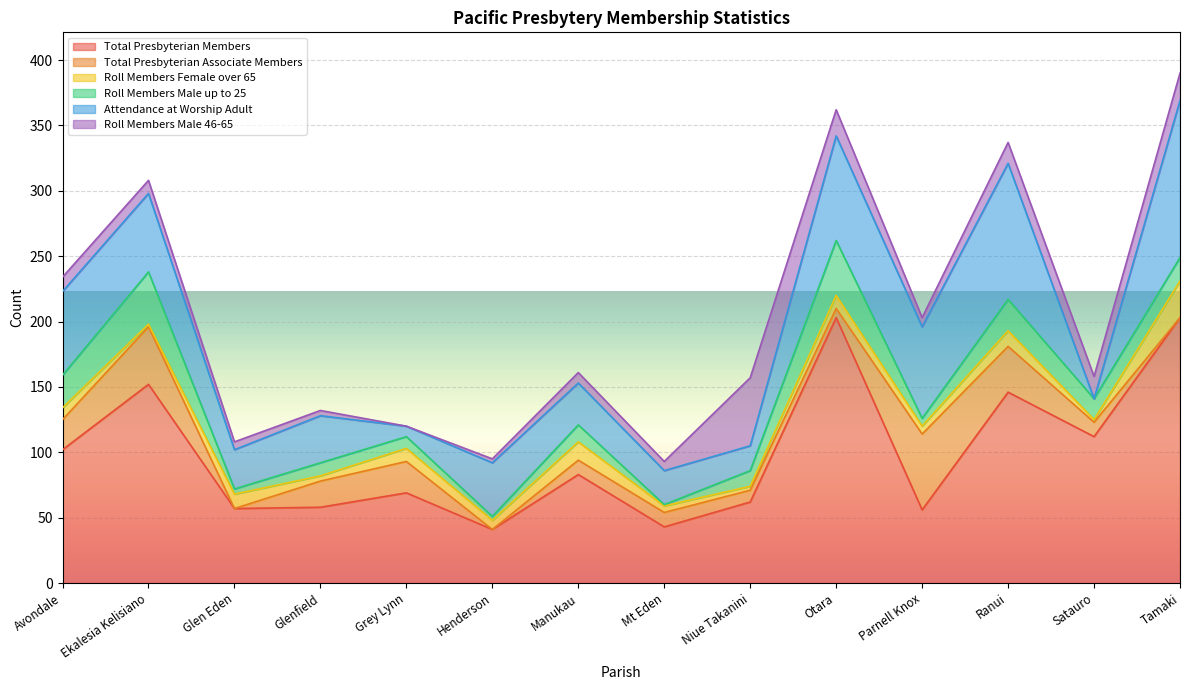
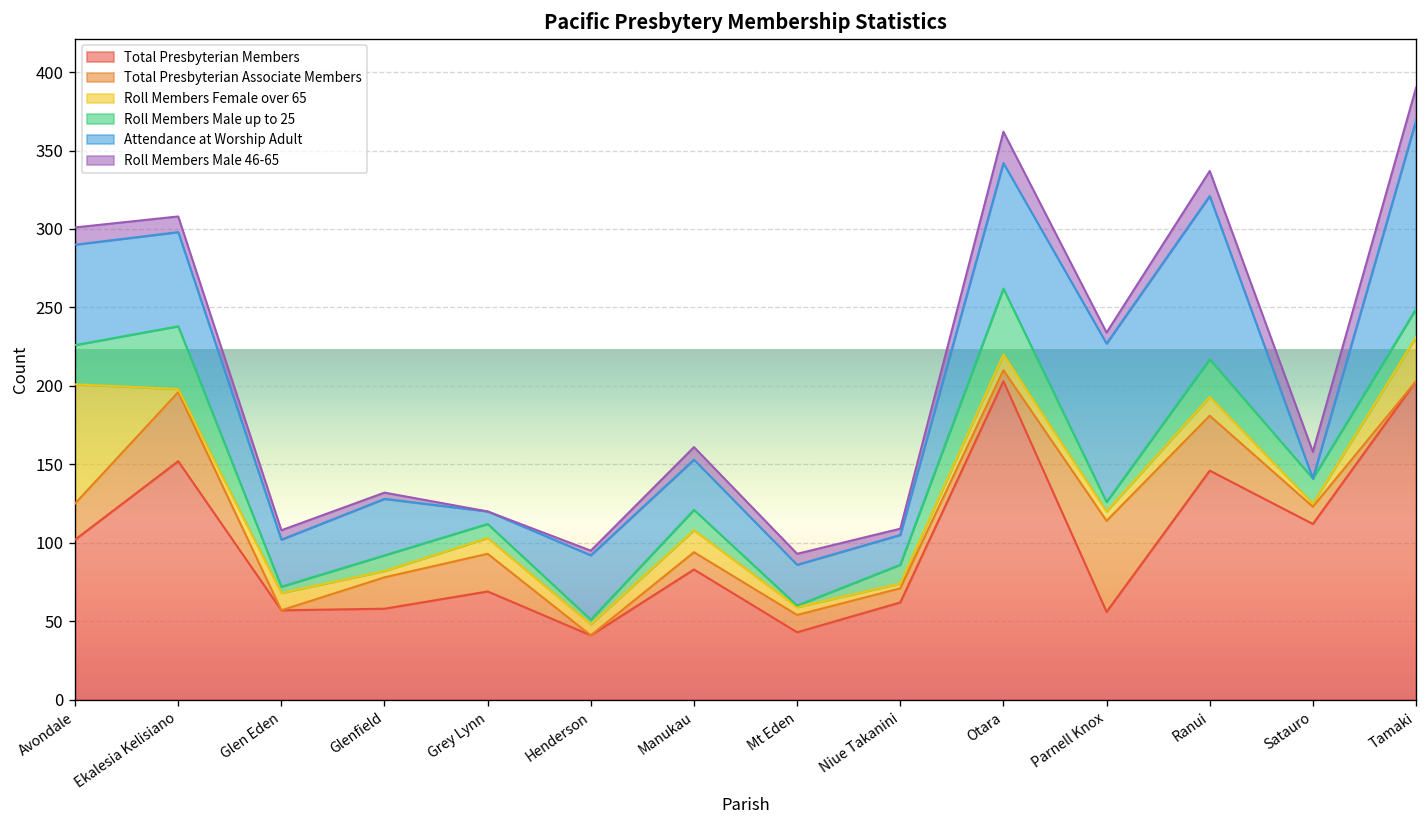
  {
    "Roll Members Female over 65": {
-     "Avondale": 9,
+     "Avondale": 76,
      "Ekalesia Kelisiano": 2,
      "Glen Eden": 11,
      "Glenfield": 4,
      "Grey Lynn": 10,
      "Henderson": 7,
      "Manukau": 14,
      "Niue Takanini": 3,
      "Otara": 10,
      "Parnell Knox": 6,
      "Ranui": 12,
      "Satauro": 2,
      "Tamaki": 28
    },
    "Roll Members Male up to 25": {
      "Avondale": 25,
      "Ekalesia Kelisiano": 40,
      "Glen Eden": 4,
      "Glenfield": 10,
      "Grey Lynn": 9,
      "Henderson": 3,
      "Manukau": 13,
      "Niue Takanini": 12,
      "Otara": 42,
      "Parnell Knox": 6,
      "Ranui": 24,
      "Tamaki": 18
    },
    "Attendance at Worship Adult": {
      "Avondale": 64,
      "Ekalesia Kelisiano": 60,
      "Glen Eden": 30,
      "Glenfield": 36,
      "Henderson": 41,
      "Manukau": 32,
      "Mt Eden": 26,
      "Niue Takanini": 19,
      "Otara": 80,
-     "Parnell Knox": 70,
+     "Parnell Knox": 101,
      "Ranui": 104,
      "Tamaki": 120
    },
    "Roll Members Male 46-65": {
      "Avondale": 11,
      "Ekalesia Kelisiano": 10,
      "Glen Eden": 6,
      "Glenfield": 4,
      "Henderson": 3,
      "Manukau": 8,
      "Mt Eden": 7,
-     "Niue Takanini": 52,
+     "Niue Takanini": 4,
      "Otara": 20,
      "Parnell Knox": 7,
      "Ranui": 16,
      "Satauro": 17,
      "Tamaki": 21
    }
  }
